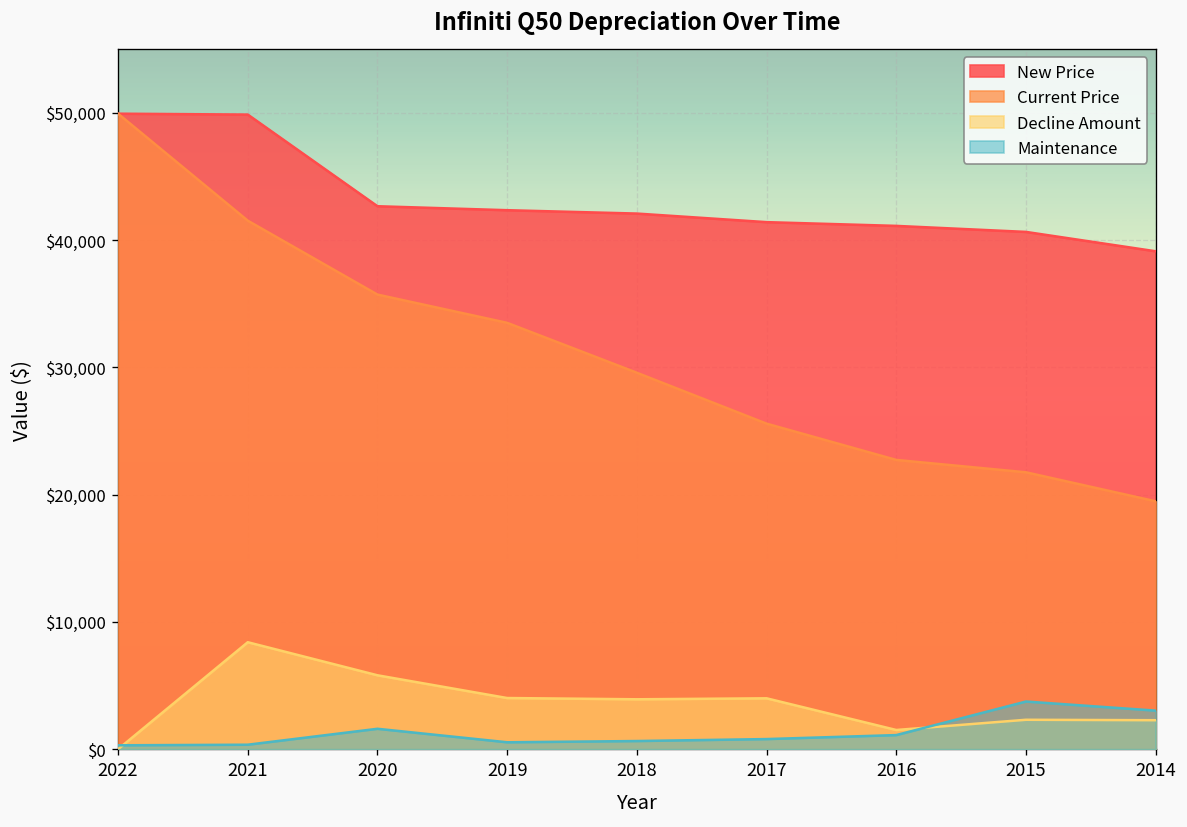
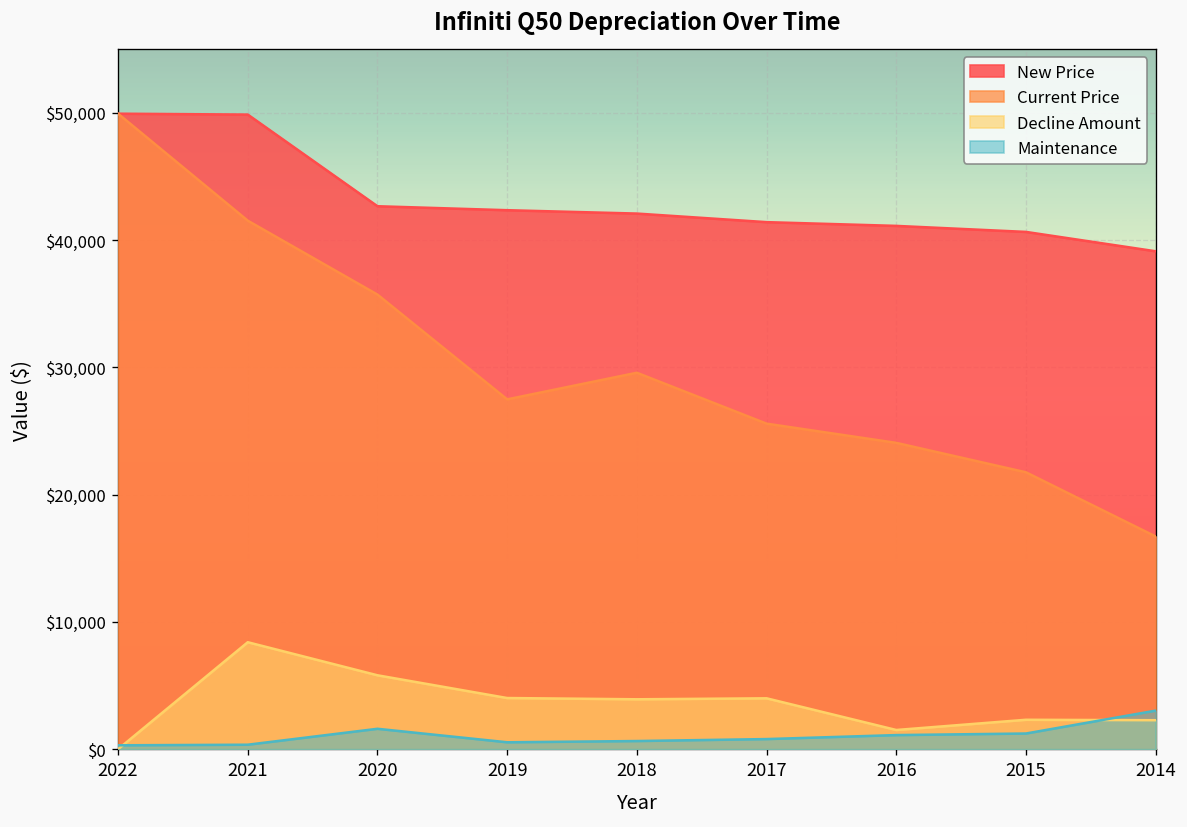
  {
    "New Price": {
      "2021": "$49,800",
      "2020": "$42,700",
      "2019": "$42,300",
      "2018": "$42,100",
      "2017": "$41,400",
      "2016": "$41,100",
      "2015": "$40,600",
      "2014": "$39,100"
    },
    "Current Price": {
      "2021": "$41,500",
      "2020": "$35,700",
-     "2019": "$33,500",
+     "2019": "$27,500",
      "2018": "$29,600",
      "2017": "$25,600",
-     "2016": "$22,700",
+     "2016": "$24,100",
      "2015": "$21,800",
-     "2014": "$19,500"
+     "2014": "$16,700"
    },
    "Decline Amount": {
      "2022": "$0",
      "2021": "$8,400",
      "2020": "$5,800",
      "2019": "$4,000",
      "2018": "$3,900",
      "2017": "$4,000",
      "2016": "$1,500",
      "2015": "$2,300",
      "2014": "$2,300"
    },
    "Maintenance": {
      "2022": "$300",
      "2021": "$400",
      "2020": "$1,600",
      "2019": "$500",
      "2018": "$600",
      "2017": "$800",
      "2016": "$1,100",
-     "2015": "$3,700",
+     "2015": "$1,200",
      "2014": "$3,000"
    }
  }
